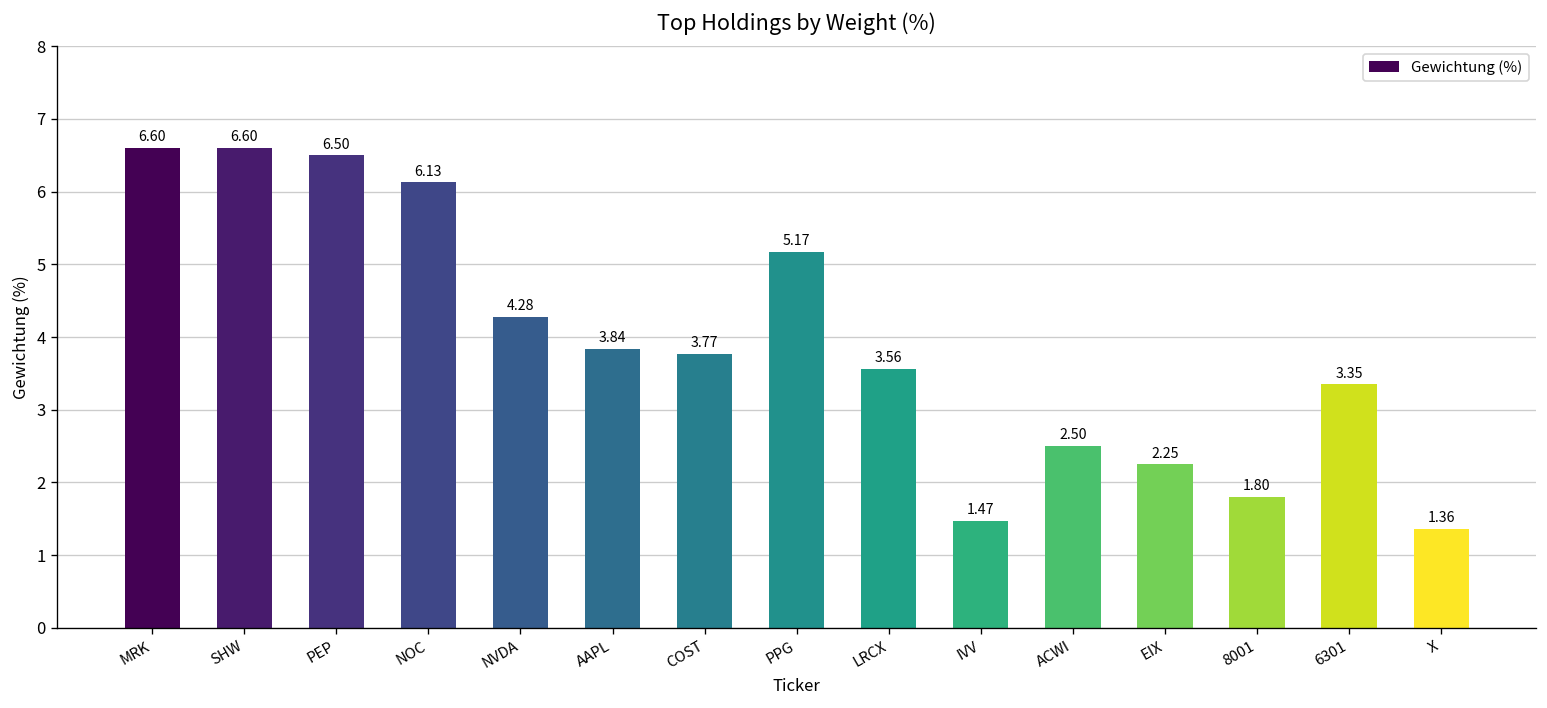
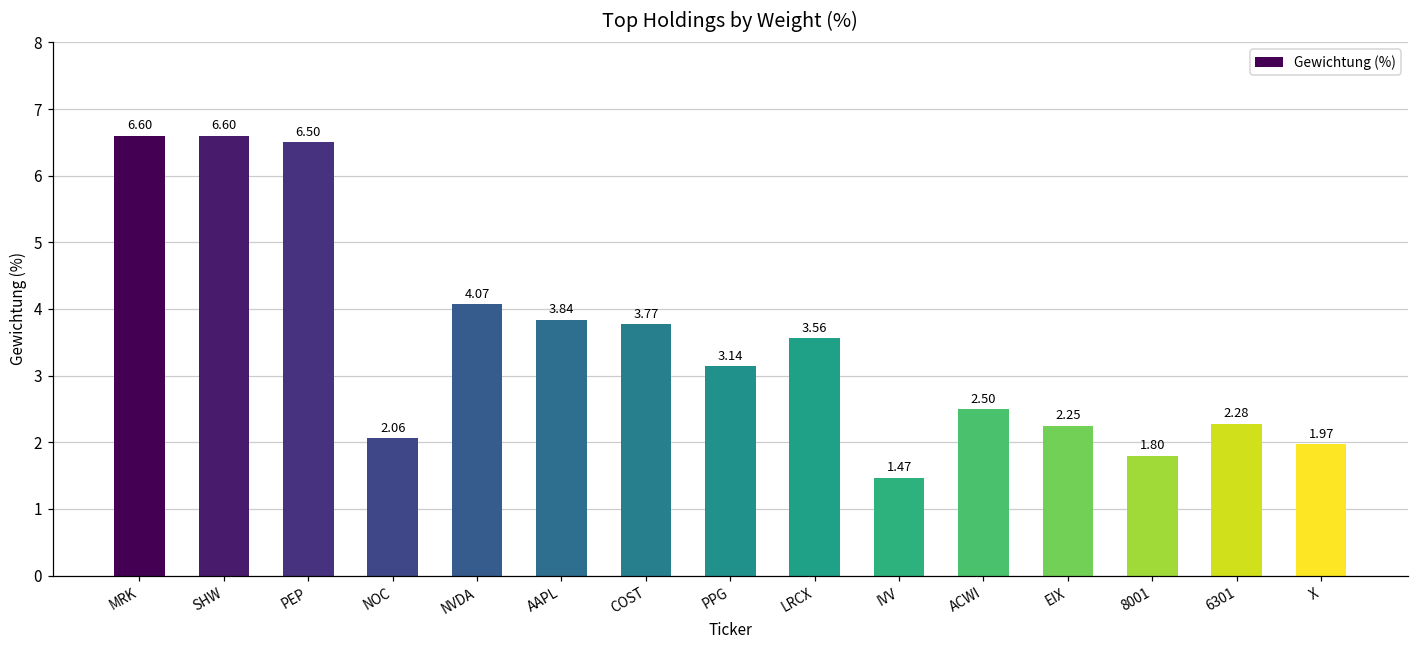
  {
    "MRK": 6.60,
    "SHW": 6.60,
    "PEP": 6.50,
-   "NOC": 6.13,
-   "NVDA": 4.28,
+   "NOC": 2.06,
+   "NVDA": 4.07,
    "AAPL": 3.84,
    "COST": 3.77,
-   "PPG": 5.17,
+   "PPG": 3.14,
    "LRCX": 3.56,
    "IVV": 1.47,
    "ACWI": 2.50,
    "EIX": 2.25,
    "8001": 1.80,
-   "6301": 3.35,
-   "X": 1.36
+   "6301": 2.28,
+   "X": 1.97
  }
